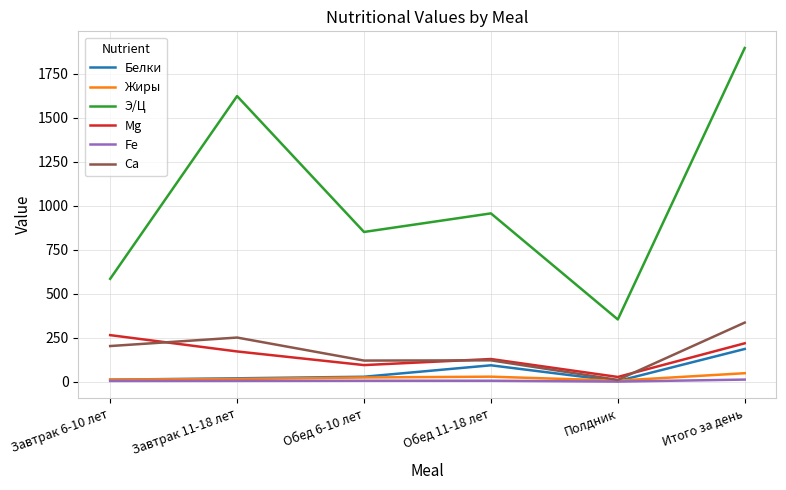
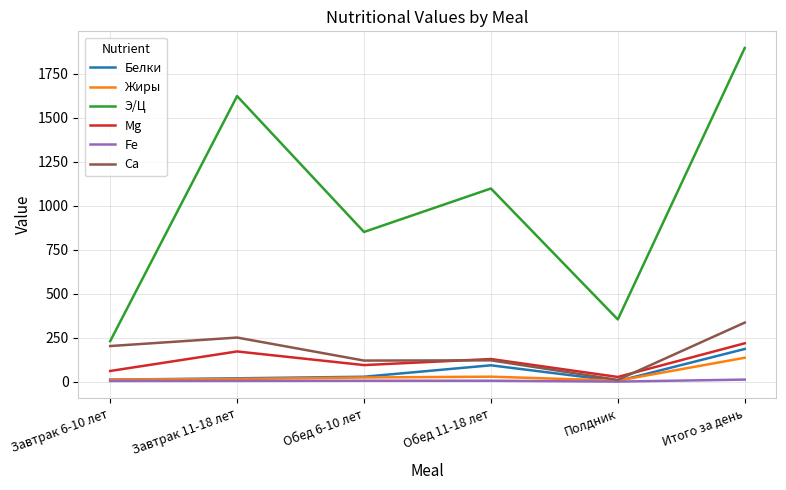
  {
    "Белки": {
      "Обед 11-18 лет": 90,
      "Итого за день": 190
    },
    "Жиры": {
      "Обед 11-18 лет": 30,
-     "Итого за день": 50
+     "Итого за день": 140
    },
    "Э/Ц": {
-     "Завтрак 6-10 лет": 590,
+     "Завтрак 6-10 лет": 230,
      "Завтрак 11-18 лет": 1620,
      "Обед 6-10 лет": 850,
-     "Обед 11-18 лет": 960,
+     "Обед 11-18 лет": 1100,
      "Полдник": 350,
      "Итого за день": 1900
    },
    "Mg": {
-     "Завтрак 6-10 лет": 270,
+     "Завтрак 6-10 лет": 60,
      "Завтрак 11-18 лет": 170,
      "Обед 6-10 лет": 100,
      "Полдник": 30,
      "Итого за день": 220
    },
    "Fe": {
      "Обед 6-10 лет": 10,
      "Обед 11-18 лет": 10,
      "Итого за день": 10
    },
    "Са": {
      "Завтрак 6-10 лет": 200,
      "Завтрак 11-18 лет": 250,
      "Обед 6-10 лет": 120,
      "Итого за день": 340
    }
  }
